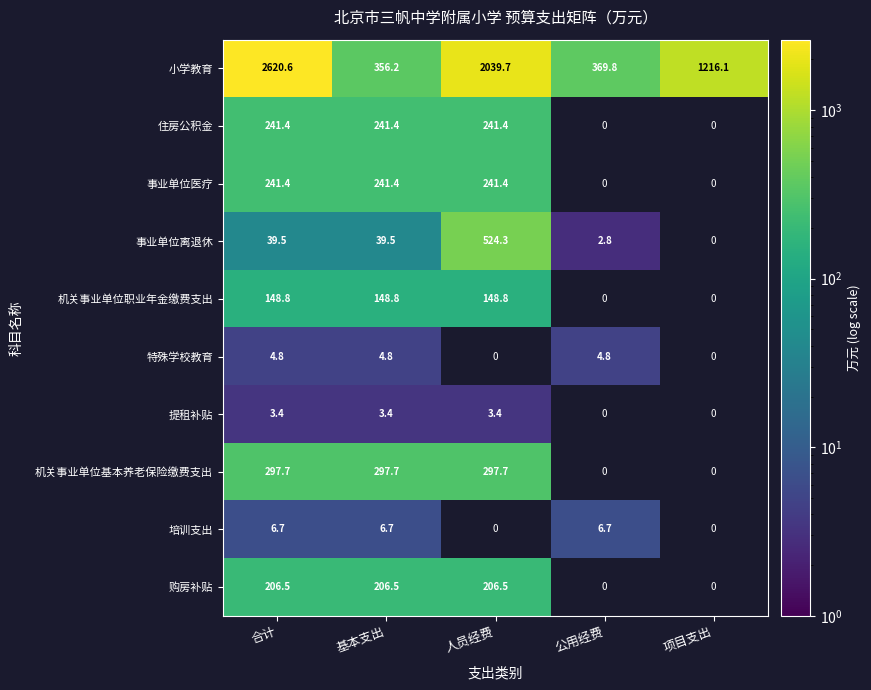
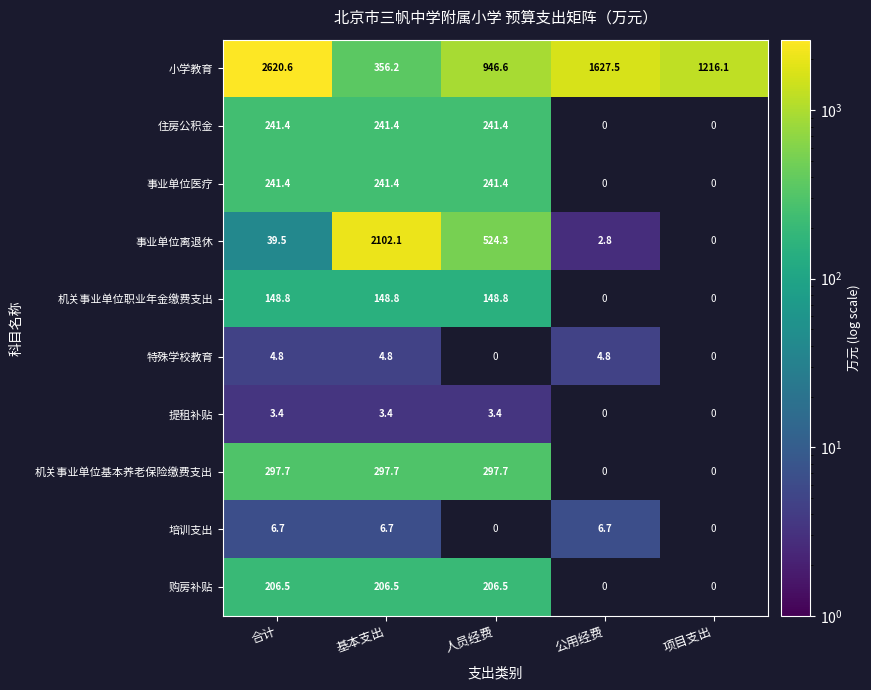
  {
    "小学教育": {
      "合计": 2620.6,
      "基本支出": 356.2,
-     "人员经费": 2039.7,
-     "公用经费": 369.8,
+     "人员经费": 946.6,
+     "公用经费": 1627.5,
      "项目支出": 1216.1
    },
    "住房公积金": {
      "合计": 241.4,
      "基本支出": 241.4,
      "人员经费": 241.4
    },
    "事业单位医疗": {
      "合计": 241.4,
      "基本支出": 241.4,
      "人员经费": 241.4
    },
    "事业单位离退休": {
      "合计": 39.5,
-     "基本支出": 39.5,
+     "基本支出": 2102.1,
      "人员经费": 524.3,
      "公用经费": 2.8
    },
    "机关事业单位职业年金缴费支出": {
      "合计": 148.8,
      "基本支出": 148.8,
      "人员经费": 148.8
    },
    "特殊学校教育": {
      "合计": 4.8,
      "基本支出": 4.8,
      "公用经费": 4.8
    },
    "提租补贴": {
      "合计": 3.4,
      "基本支出": 3.4,
      "人员经费": 3.4
    },
    "机关事业单位基本养老保险缴费支出": {
      "合计": 297.7,
      "基本支出": 297.7,
      "人员经费": 297.7
    },
    "培训支出": {
      "合计": 6.7,
      "基本支出": 6.7,
      "公用经费": 6.7
    },
    "购房补贴": {
      "合计": 206.5,
      "基本支出": 206.5,
      "人员经费": 206.5
    }
  }
